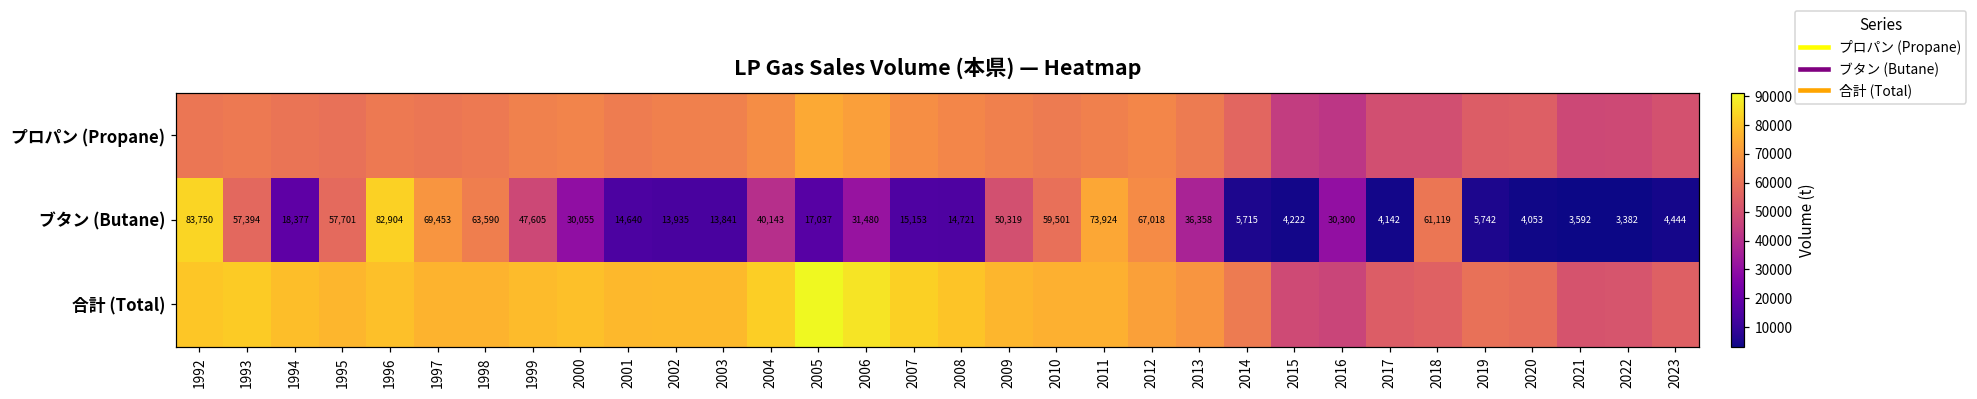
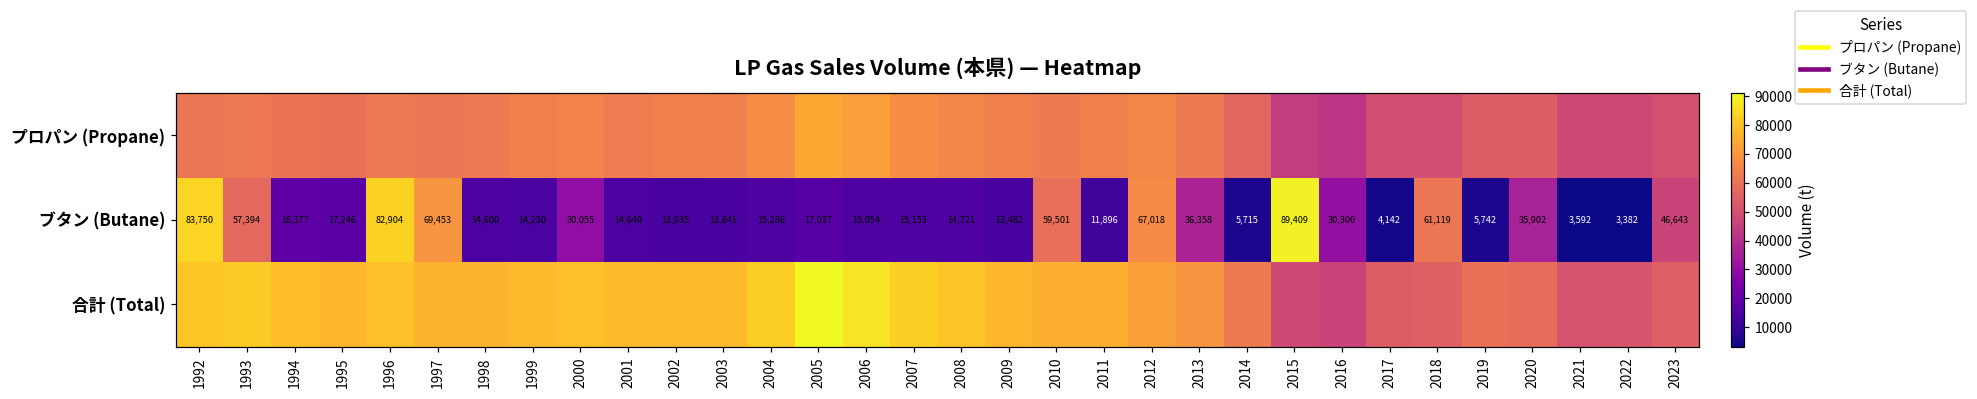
  {
    "ブタン (Butane)": {
      "1992": "83,750",
      "1993": "57,394",
      "1994": "18,377",
-     "1995": "57,701",
+     "1995": "17,246",
      "1996": "82,904",
      "1997": "69,453",
-     "1998": "63,590",
-     "1999": "47,605",
+     "1998": "14,600",
+     "1999": "14,230",
      "2000": "30,055",
      "2001": "14,640",
      "2002": "13,935",
      "2003": "13,841",
-     "2004": "40,143",
+     "2004": "15,286",
      "2005": "17,037",
-     "2006": "31,480",
+     "2006": "15,054",
      "2007": "15,153",
      "2008": "14,721",
-     "2009": "50,319",
+     "2009": "13,482",
      "2010": "59,501",
-     "2011": "73,924",
+     "2011": "11,896",
      "2012": "67,018",
      "2013": "36,358",
      "2014": "5,715",
-     "2015": "4,222",
+     "2015": "89,409",
      "2016": "30,300",
      "2017": "4,142",
      "2018": "61,119",
      "2019": "5,742",
-     "2020": "4,053",
+     "2020": "35,902",
      "2021": "3,592",
      "2022": "3,382",
-     "2023": "4,444"
+     "2023": "46,643"
    }
  }
